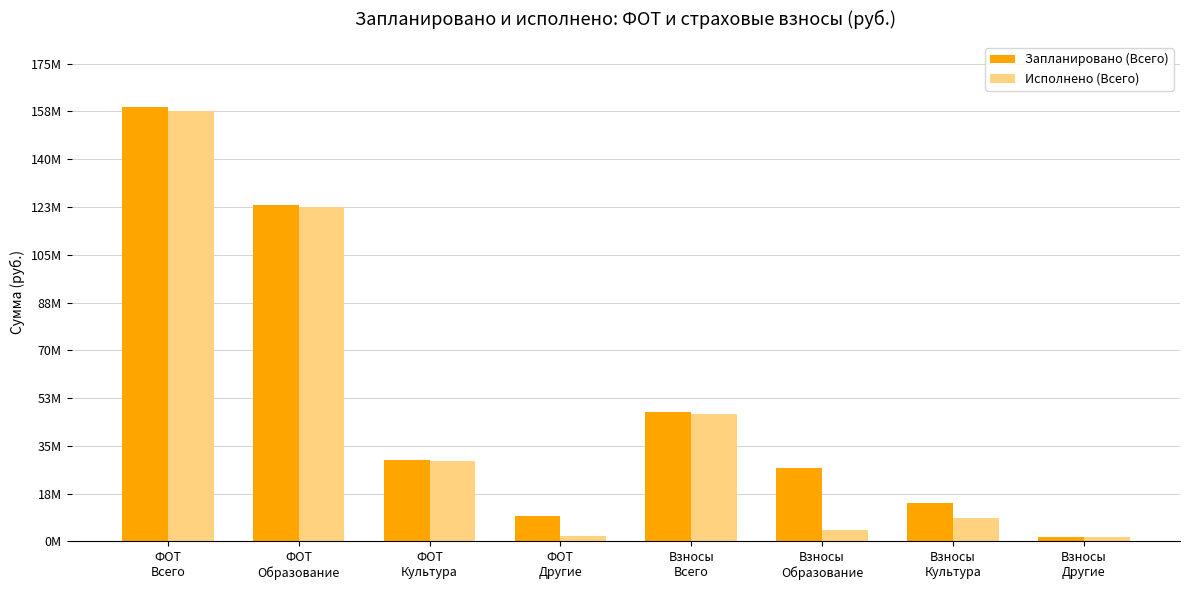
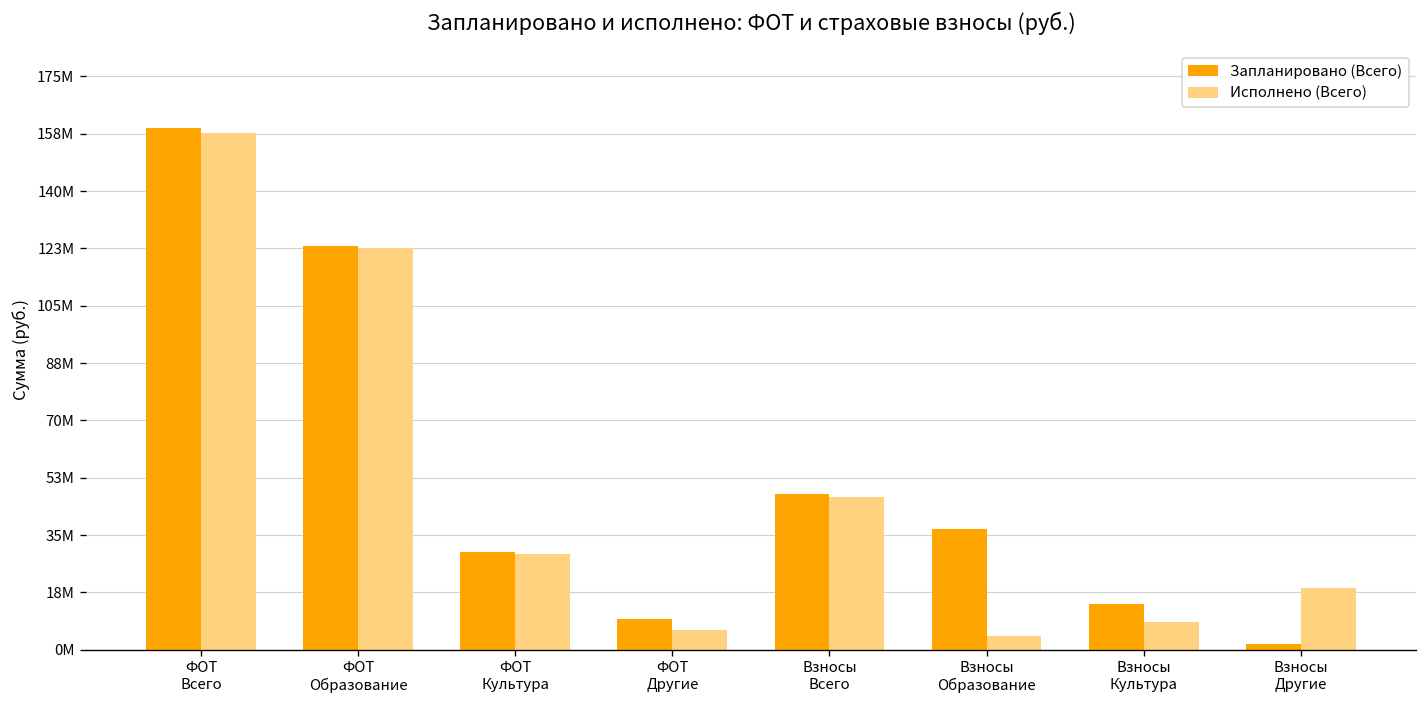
  {
    "Запланировано (Всего)": {
      "ФОТ Всего": 159000000,
      "ФОТ Образование": 123000000,
      "ФОТ Культура": 30000000,
      "ФОТ Другие": 9000000,
      "Взносы Всего": 48000000,
-     "Взносы Образование": 27000000,
+     "Взносы Образование": 37000000,
      "Взносы Культура": 14000000,
      "Взносы Другие": 2000000
    },
    "Исполнено (Всего)": {
      "ФОТ Всего": 158000000,
      "ФОТ Образование": 123000000,
      "ФОТ Культура": 29000000,
-     "ФОТ Другие": 2000000,
+     "ФОТ Другие": 6000000,
      "Взносы Всего": 47000000,
      "Взносы Образование": 4000000,
      "Взносы Культура": 9000000,
-     "Взносы Другие": 2000000
+     "Взносы Другие": 19000000
    }
  }
